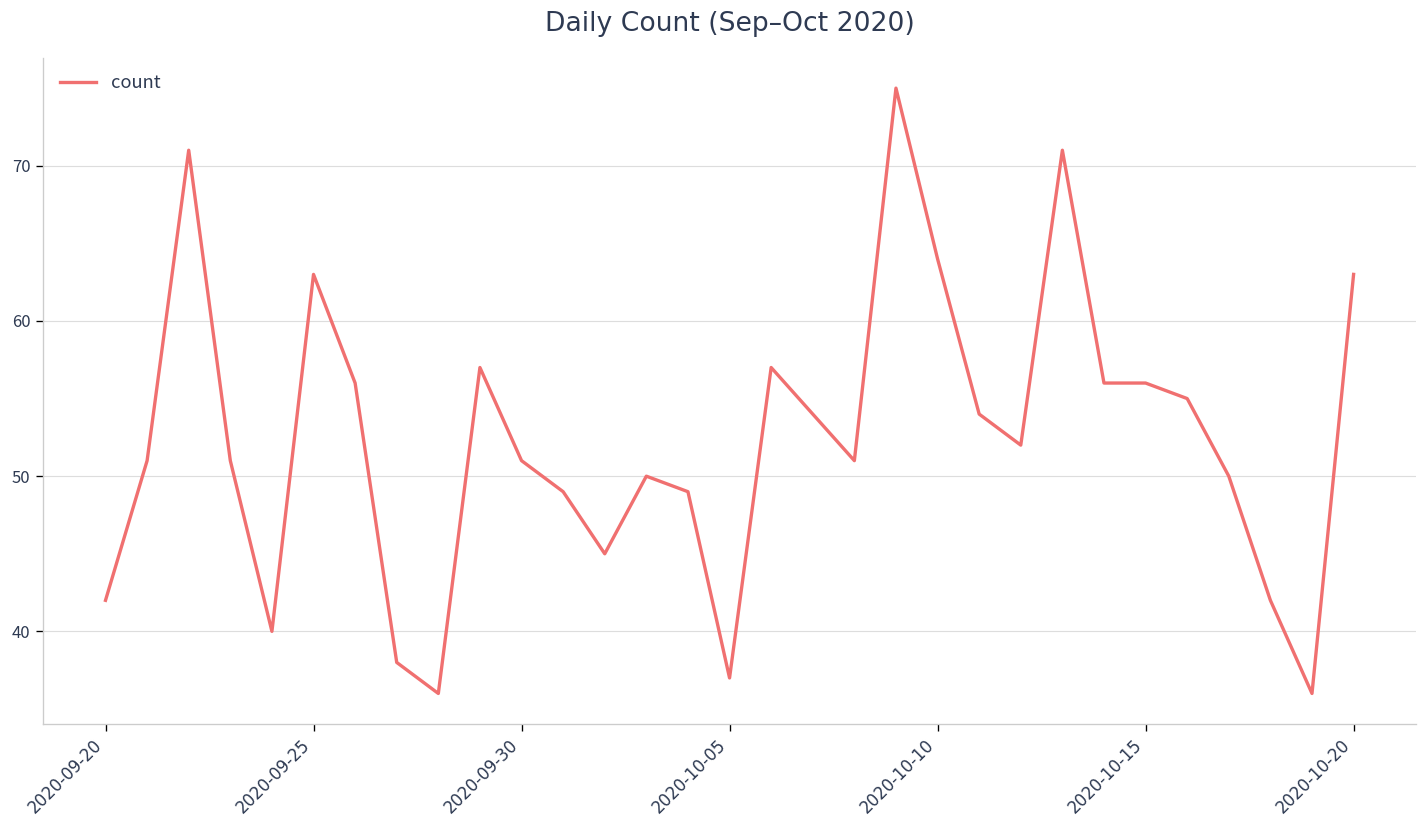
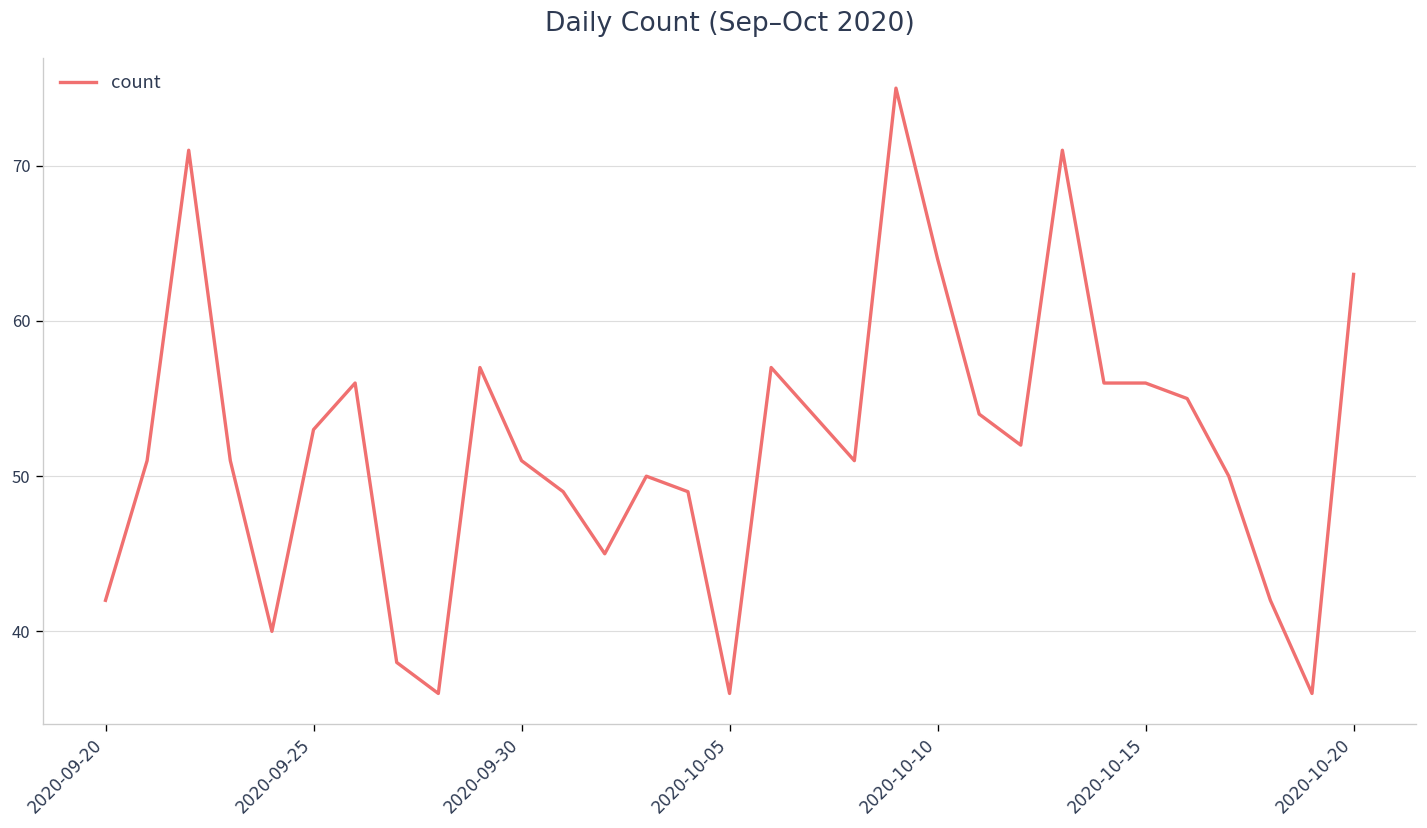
  {
    "2020-09-20": 42,
-   "2020-09-25": 63,
+   "2020-09-25": 53,
    "2020-09-30": 51,
-   "2020-10-05": 37,
+   "2020-10-05": 36,
    "2020-10-10": 64,
    "2020-10-15": 56,
    "2020-10-20": 63
  }
